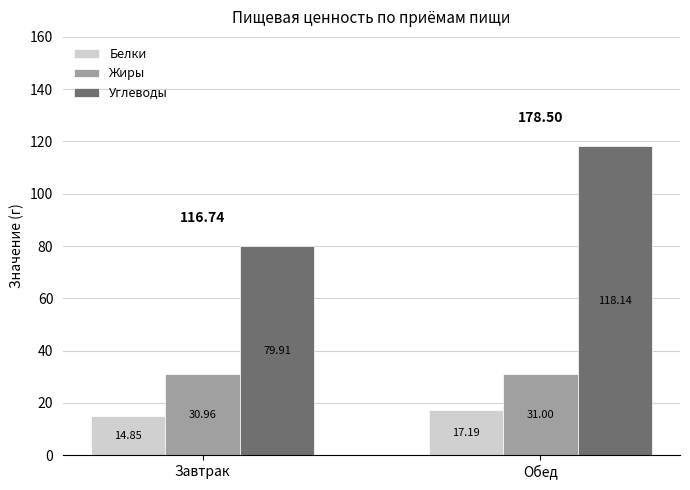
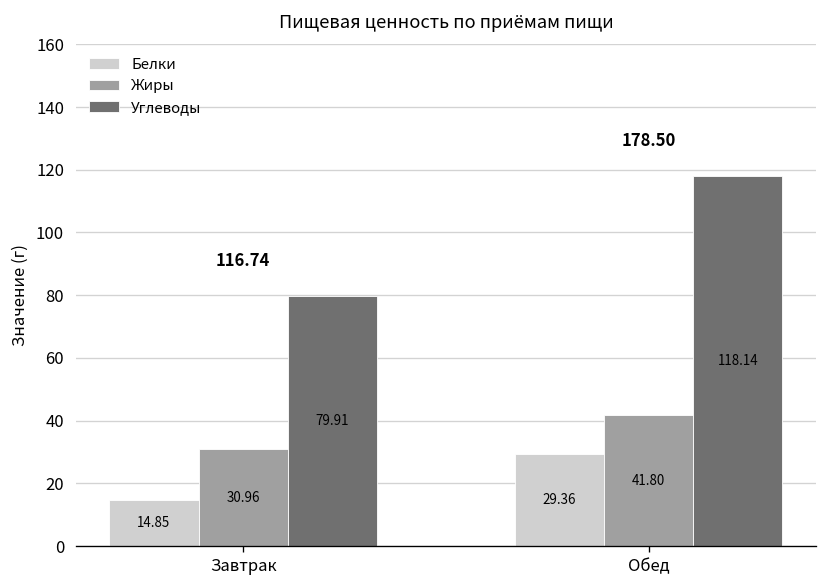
  {
    "Белки": {
      "Завтрак": 14.85,
-     "Обед": 17.19
+     "Обед": 29.36
    },
    "Жиры": {
      "Завтрак": 30.96,
-     "Обед": 31.00
+     "Обед": 41.80
    },
    "Углеводы": {
      "Завтрак": 79.91,
      "Обед": 118.14
    }
  }
